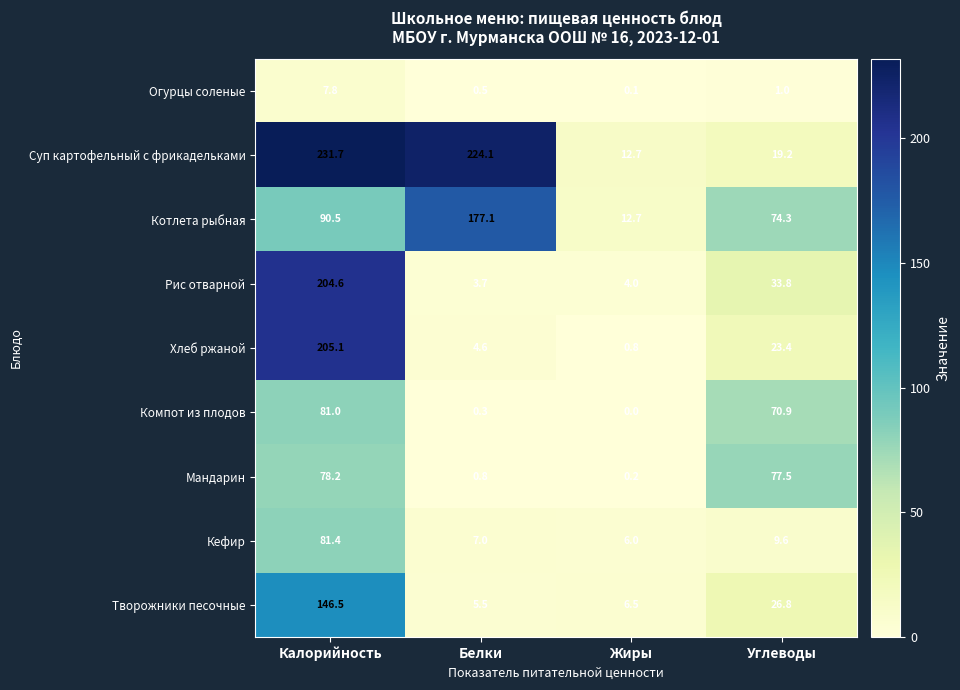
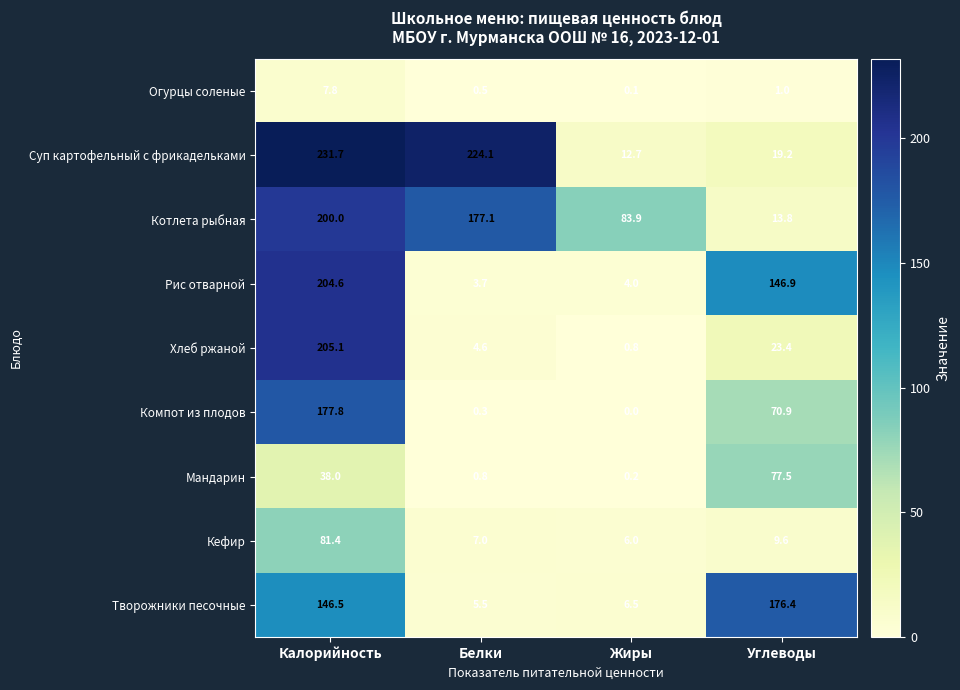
  {
    "Огурцы соленые": {
      "Калорийность": 7.8
    },
    "Суп картофельный с фрикадельками": {
      "Калорийность": 231.7,
      "Белки": 224.1,
      "Жиры": 12.7,
      "Углеводы": 19.2
    },
    "Котлета рыбная": {
-     "Калорийность": 90.5,
+     "Калорийность": 200.0,
      "Белки": 177.1,
-     "Жиры": 12.7,
-     "Углеводы": 74.3
+     "Жиры": 83.9,
+     "Углеводы": 13.8
    },
    "Рис отварной": {
      "Калорийность": 204.6,
-     "Углеводы": 33.8
+     "Углеводы": 146.9
    },
    "Хлеб ржаной": {
      "Калорийность": 205.1,
      "Углеводы": 23.4
    },
    "Компот из плодов": {
-     "Калорийность": 81.0,
+     "Калорийность": 177.8,
      "Углеводы": 70.9
    },
    "Мандарин": {
-     "Калорийность": 78.2,
+     "Калорийность": 38.0,
      "Углеводы": 77.5
    },
    "Кефир": {
      "Калорийность": 81.4,
      "Углеводы": 9.6
    },
    "Творожники песочные": {
      "Калорийность": 146.5,
-     "Углеводы": 26.8
+     "Углеводы": 176.4
    }
  }
